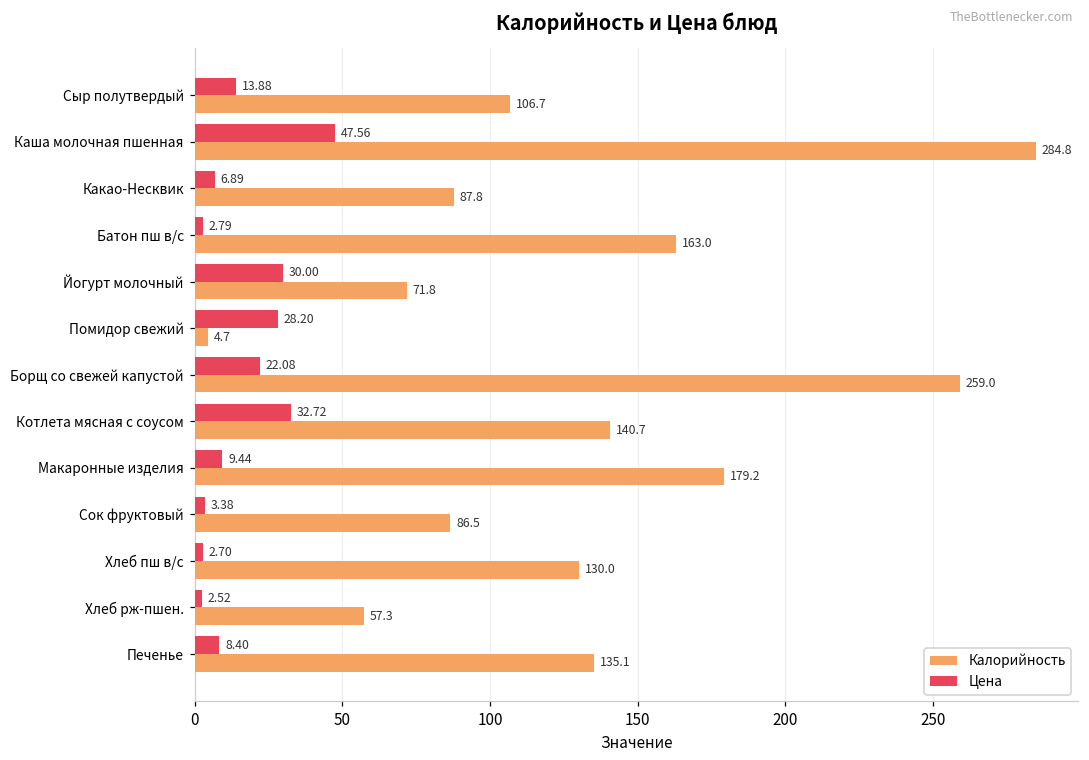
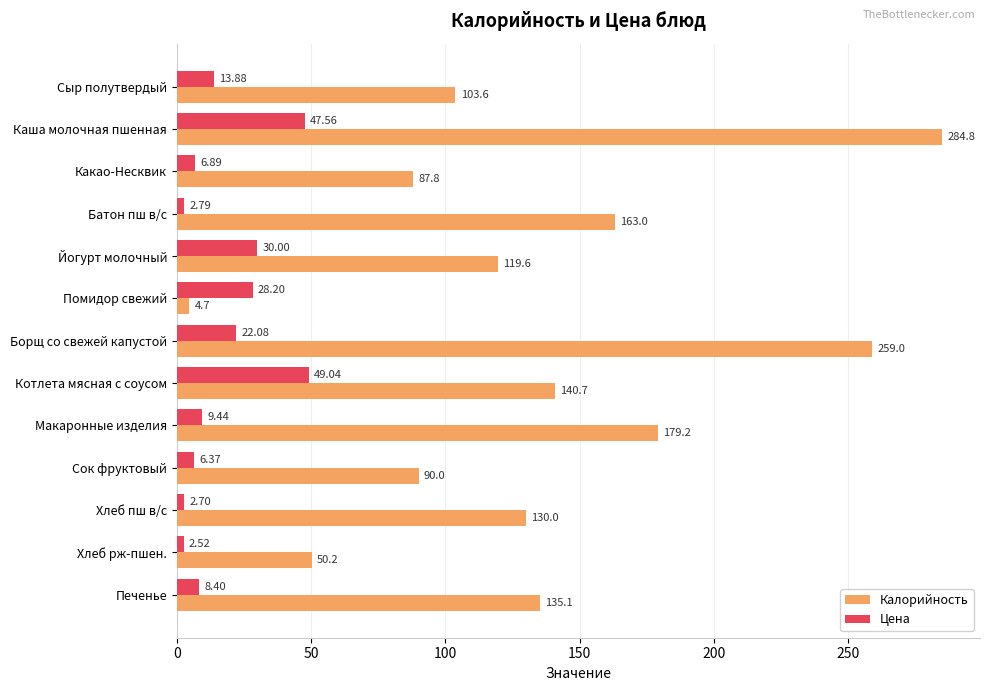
  {
    "Калорийность": {
-     "Сыр полутвердый": 106.7,
+     "Сыр полутвердый": 103.6,
      "Каша молочная пшенная": 284.8,
      "Какао-Несквик": 87.8,
      "Батон пш в/с": 163.0,
-     "Йогурт молочный": 71.8,
+     "Йогурт молочный": 119.6,
      "Помидор свежий": 4.7,
      "Борщ со свежей капустой": 259.0,
      "Котлета мясная с соусом": 140.7,
      "Макаронные изделия": 179.2,
-     "Сок фруктовый": 86.5,
+     "Сок фруктовый": 90.0,
      "Хлеб пш в/с": 130.0,
-     "Хлеб рж-пшен.": 57.3,
+     "Хлеб рж-пшен.": 50.2,
      "Печенье": 135.1
    },
    "Цена": {
      "Сыр полутвердый": 13.88,
      "Каша молочная пшенная": 47.56,
      "Какао-Несквик": 6.89,
      "Батон пш в/с": 2.79,
      "Йогурт молочный": 30.00,
      "Помидор свежий": 28.20,
      "Борщ со свежей капустой": 22.08,
-     "Котлета мясная с соусом": 32.72,
+     "Котлета мясная с соусом": 49.04,
      "Макаронные изделия": 9.44,
-     "Сок фруктовый": 3.38,
+     "Сок фруктовый": 6.37,
      "Хлеб пш в/с": 2.70,
      "Хлеб рж-пшен.": 2.52,
      "Печенье": 8.40
    }
  }
